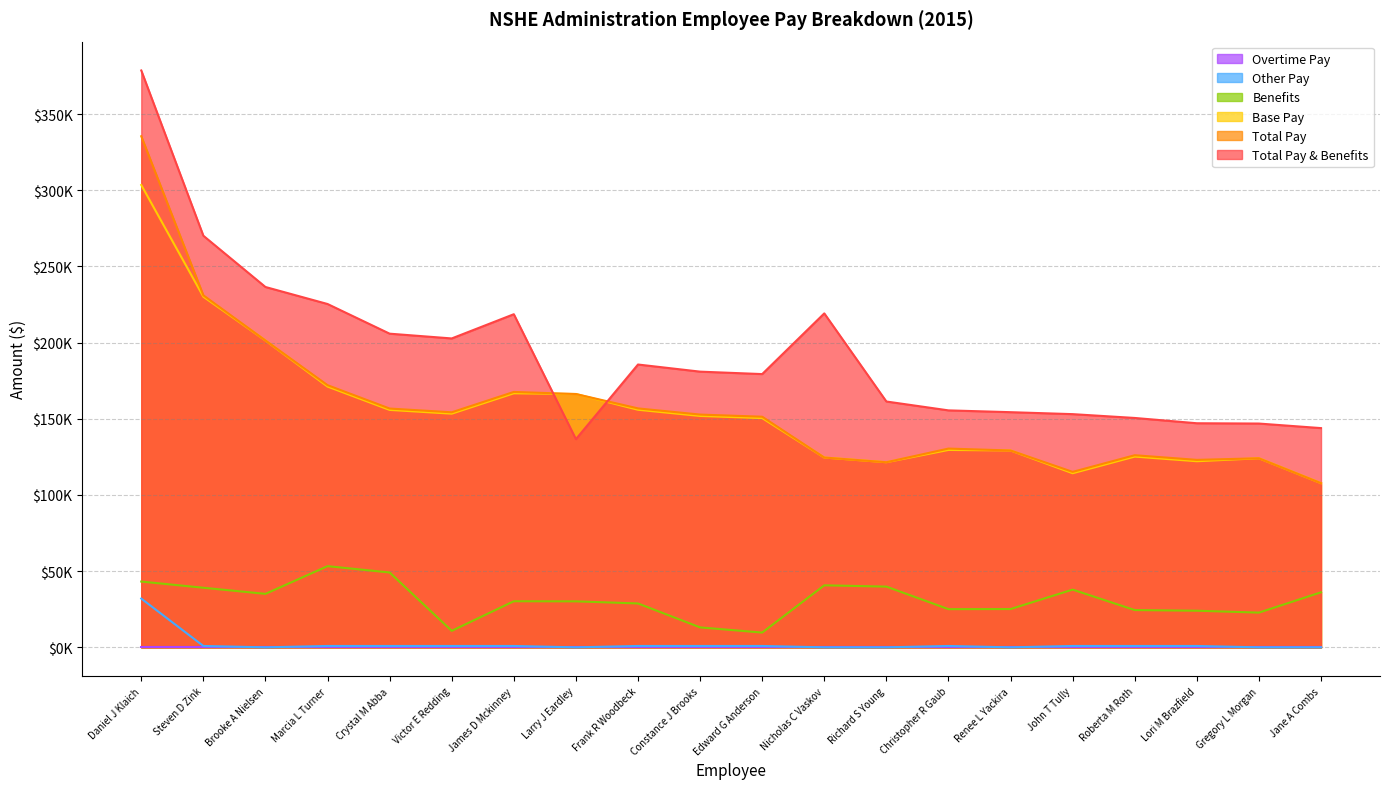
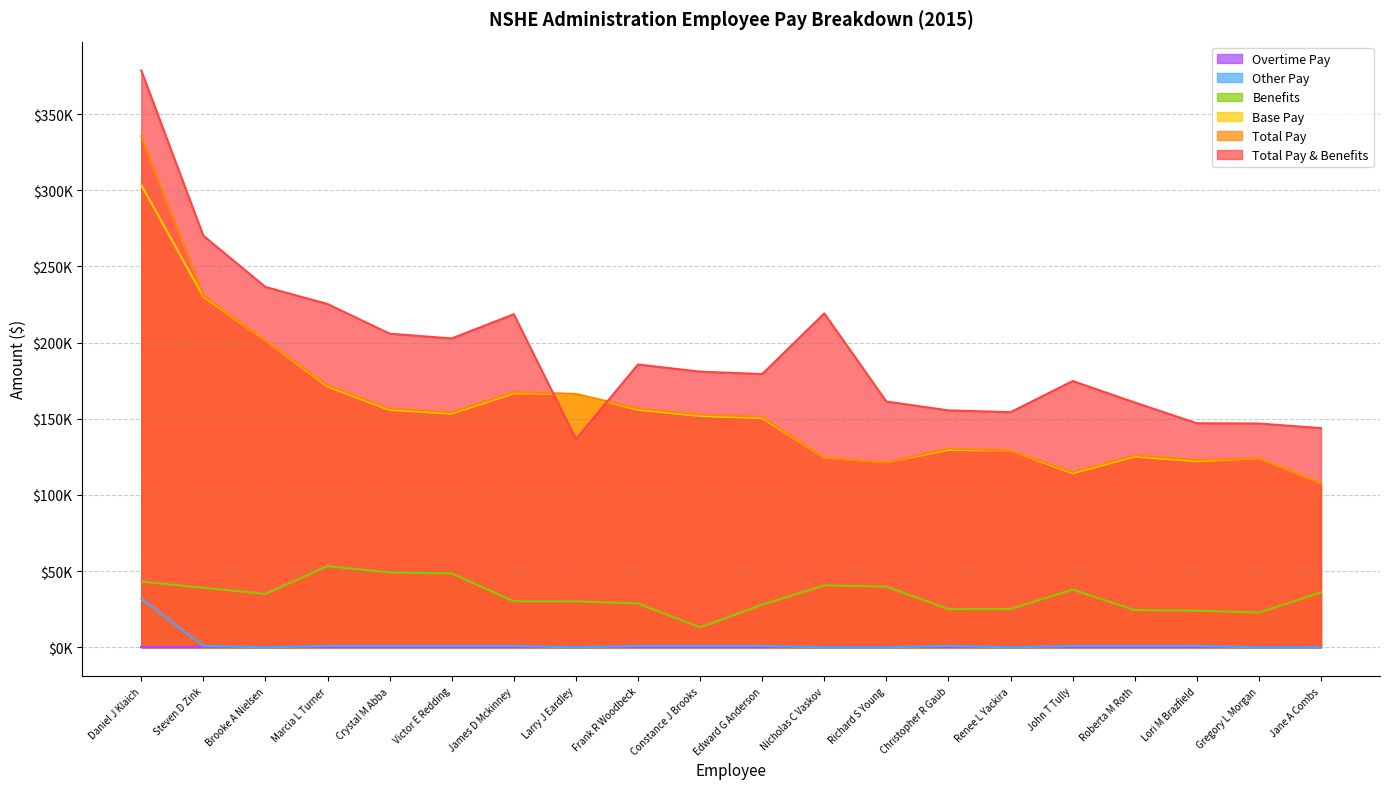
  {
    "Overtime Pay": {
      "Daniel J Klaich": "$0"
    },
    "Other Pay": {
      "Daniel J Klaich": "$32000"
    },
    "Benefits": {
      "Daniel J Klaich": "$43000",
      "Steven D Zink": "$39000",
      "Brooke A Nielsen": "$35000",
      "Marcia L Turner": "$53000",
      "Crystal M Abba": "$49000",
-     "Victor E Redding": "$11000",
+     "Victor E Redding": "$48000",
      "James D Mckinney": "$30000",
      "Larry J Eardley": "$30000",
      "Frank R Woodbeck": "$29000",
      "Constance J Brooks": "$13000",
-     "Edward G Anderson": "$10000",
+     "Edward G Anderson": "$28000",
      "Nicholas C Vaskov": "$41000",
      "Richard S Young": "$40000",
      "Christopher R Gaub": "$25000",
      "Renee L Yackira": "$25000",
      "John T Tully": "$38000",
      "Roberta M Roth": "$24000",
      "Lori M Brazfield": "$24000",
      "Gregory L Morgan": "$23000",
      "Jane A Combs": "$36000"
    },
    "Base Pay": {
      "Daniel J Klaich": "$303000"
    },
    "Total Pay": {
      "Daniel J Klaich": "$335000"
    },
    "Total Pay & Benefits": {
      "Daniel J Klaich": "$379000",
      "Steven D Zink": "$270000",
      "Brooke A Nielsen": "$237000",
      "Marcia L Turner": "$225000",
      "Crystal M Abba": "$206000",
      "Victor E Redding": "$203000",
      "James D Mckinney": "$219000",
      "Larry J Eardley": "$137000",
      "Frank R Woodbeck": "$186000",
      "Constance J Brooks": "$181000",
      "Edward G Anderson": "$179000",
      "Nicholas C Vaskov": "$219000",
      "Richard S Young": "$161000",
      "Christopher R Gaub": "$156000",
      "Renee L Yackira": "$154000",
-     "John T Tully": "$153000",
-     "Roberta M Roth": "$151000",
+     "John T Tully": "$175000",
+     "Roberta M Roth": "$161000",
      "Lori M Brazfield": "$147000",
      "Gregory L Morgan": "$147000",
      "Jane A Combs": "$144000"
    }
  }
